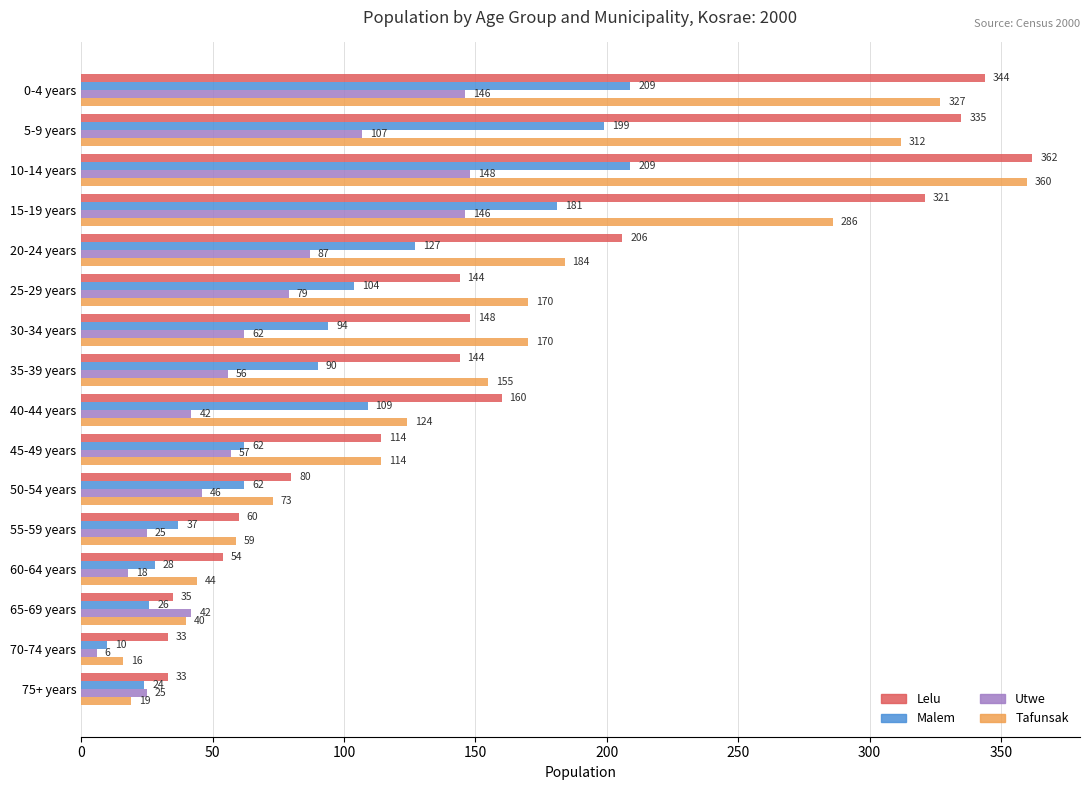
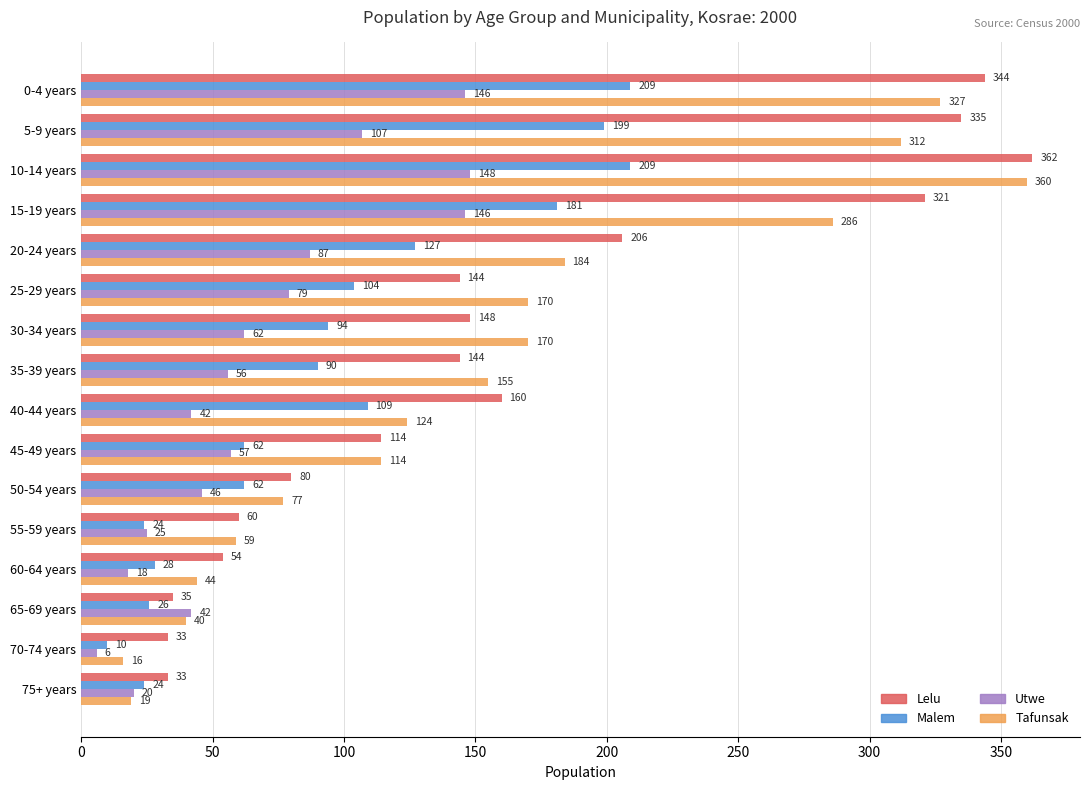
  {
    "Lelu": {
      "0-4 years": 344,
      "5-9 years": 335,
      "10-14 years": 362,
      "15-19 years": 321,
      "20-24 years": 206,
      "25-29 years": 144,
      "30-34 years": 148,
      "35-39 years": 144,
      "40-44 years": 160,
      "45-49 years": 114,
      "50-54 years": 80,
      "55-59 years": 60,
      "60-64 years": 54,
      "65-69 years": 35,
      "70-74 years": 33,
      "75+ years": 33
    },
    "Malem": {
      "0-4 years": 209,
      "5-9 years": 199,
      "10-14 years": 209,
      "15-19 years": 181,
      "20-24 years": 127,
      "25-29 years": 104,
      "30-34 years": 94,
      "35-39 years": 90,
      "40-44 years": 109,
      "45-49 years": 62,
      "50-54 years": 62,
-     "55-59 years": 37,
+     "55-59 years": 24,
      "60-64 years": 28,
      "65-69 years": 26,
      "70-74 years": 10,
      "75+ years": 24
    },
    "Utwe": {
      "0-4 years": 146,
      "5-9 years": 107,
      "10-14 years": 148,
      "15-19 years": 146,
      "20-24 years": 87,
      "25-29 years": 79,
      "30-34 years": 62,
      "35-39 years": 56,
      "40-44 years": 42,
      "45-49 years": 57,
      "50-54 years": 46,
      "60-64 years": 18,
      "65-69 years": 42,
      "70-74 years": 6,
-     "75+ years": 25
+     "75+ years": 20
    },
    "Tafunsak": {
      "0-4 years": 327,
      "5-9 years": 312,
      "10-14 years": 360,
      "15-19 years": 286,
      "20-24 years": 184,
      "25-29 years": 170,
      "30-34 years": 170,
      "35-39 years": 155,
      "40-44 years": 124,
      "45-49 years": 114,
-     "50-54 years": 73,
+     "50-54 years": 77,
      "55-59 years": 59,
      "60-64 years": 44,
      "65-69 years": 40,
      "70-74 years": 16
    }
  }
